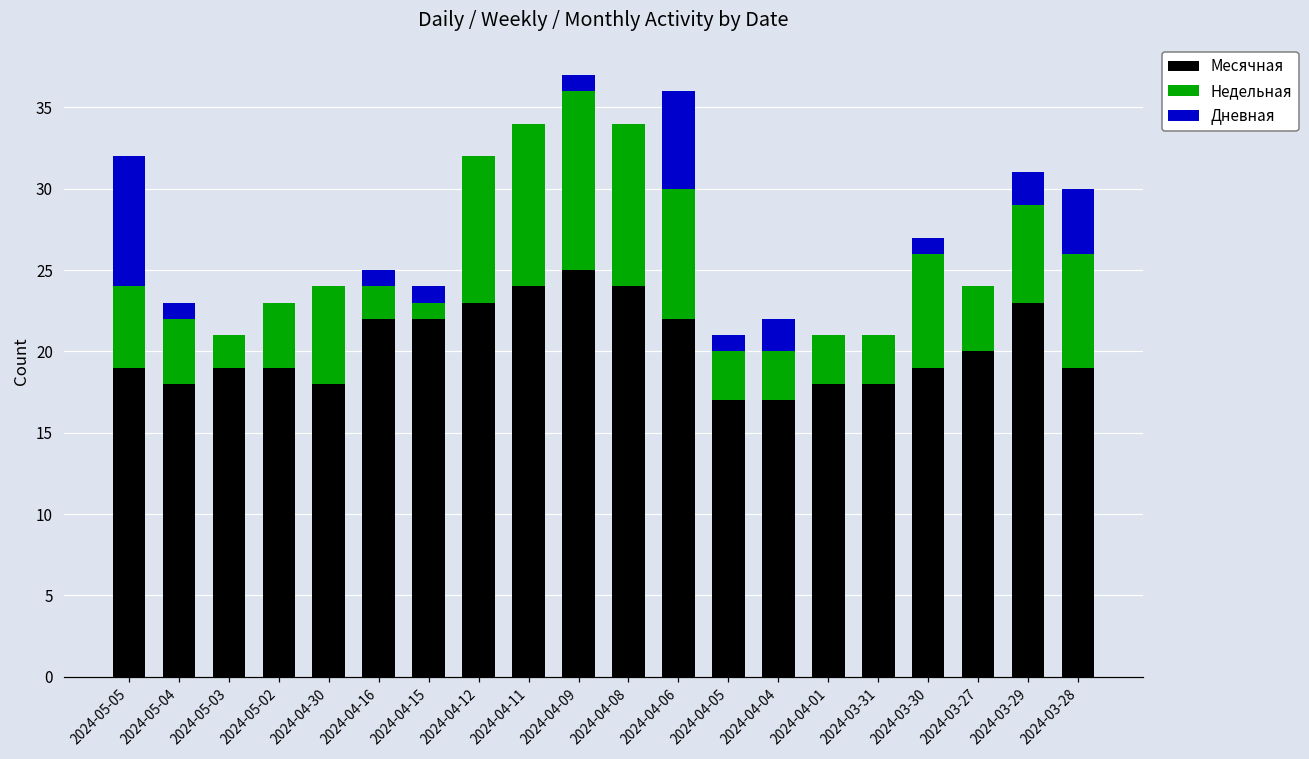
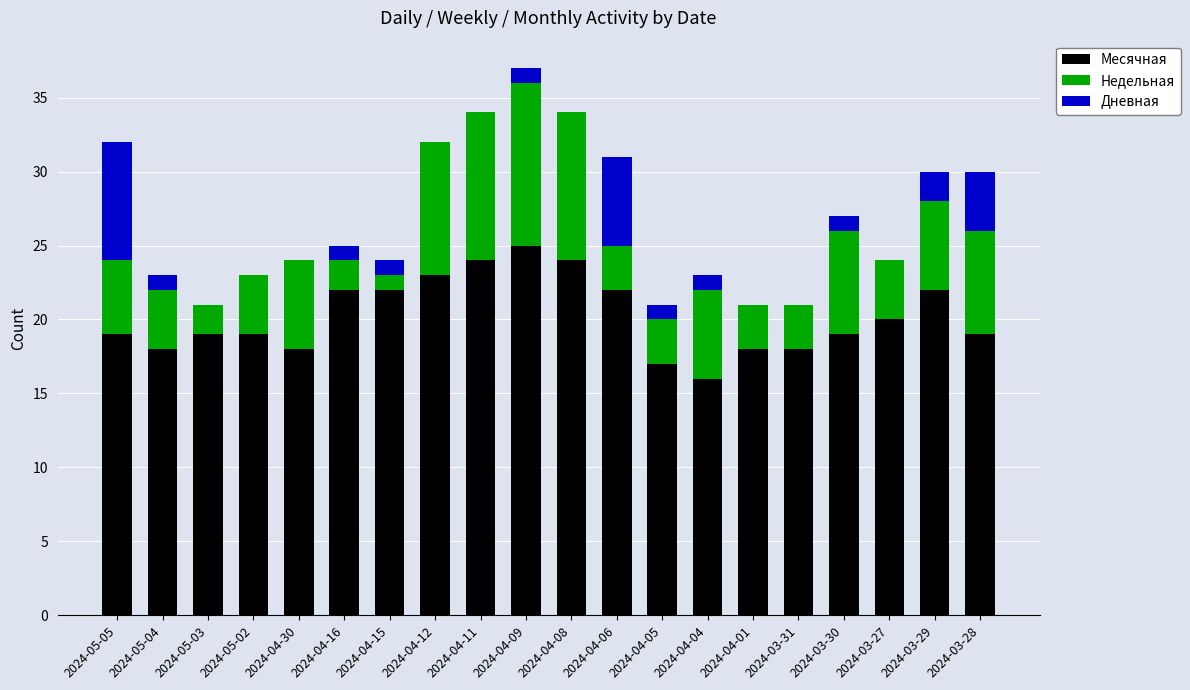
  {
    "Месячная": {
      "2024-05-05": 19,
      "2024-05-04": 18,
      "2024-05-03": 19,
      "2024-05-02": 19,
      "2024-04-30": 18,
      "2024-04-16": 22,
      "2024-04-15": 22,
      "2024-04-12": 23,
      "2024-04-11": 24,
      "2024-04-09": 25,
      "2024-04-08": 24,
      "2024-04-06": 22,
      "2024-04-05": 17,
-     "2024-04-04": 17,
+     "2024-04-04": 16,
      "2024-04-01": 18,
      "2024-03-31": 18,
      "2024-03-30": 19,
      "2024-03-27": 20,
-     "2024-03-29": 23,
+     "2024-03-29": 22,
      "2024-03-28": 19
    },
    "Недельная": {
      "2024-05-05": 5,
      "2024-05-04": 4,
      "2024-05-03": 2,
      "2024-05-02": 4,
      "2024-04-30": 6,
      "2024-04-16": 2,
      "2024-04-15": 1,
      "2024-04-12": 9,
      "2024-04-11": 10,
      "2024-04-09": 11,
      "2024-04-08": 10,
-     "2024-04-06": 8,
+     "2024-04-06": 3,
      "2024-04-05": 3,
-     "2024-04-04": 3,
+     "2024-04-04": 6,
      "2024-04-01": 3,
      "2024-03-31": 3,
      "2024-03-30": 7,
      "2024-03-27": 4,
      "2024-03-29": 6,
      "2024-03-28": 7
    },
    "Дневная": {
      "2024-05-05": 8,
      "2024-05-04": 1,
      "2024-05-03": 0,
      "2024-05-02": 0,
      "2024-04-30": 0,
      "2024-04-16": 1,
      "2024-04-15": 1,
      "2024-04-12": 0,
      "2024-04-11": 0,
      "2024-04-09": 1,
      "2024-04-08": 0,
      "2024-04-06": 6,
      "2024-04-05": 1,
-     "2024-04-04": 2,
+     "2024-04-04": 1,
      "2024-04-01": 0,
      "2024-03-31": 0,
      "2024-03-30": 1,
      "2024-03-27": 0,
      "2024-03-29": 2,
      "2024-03-28": 4
    }
  }
